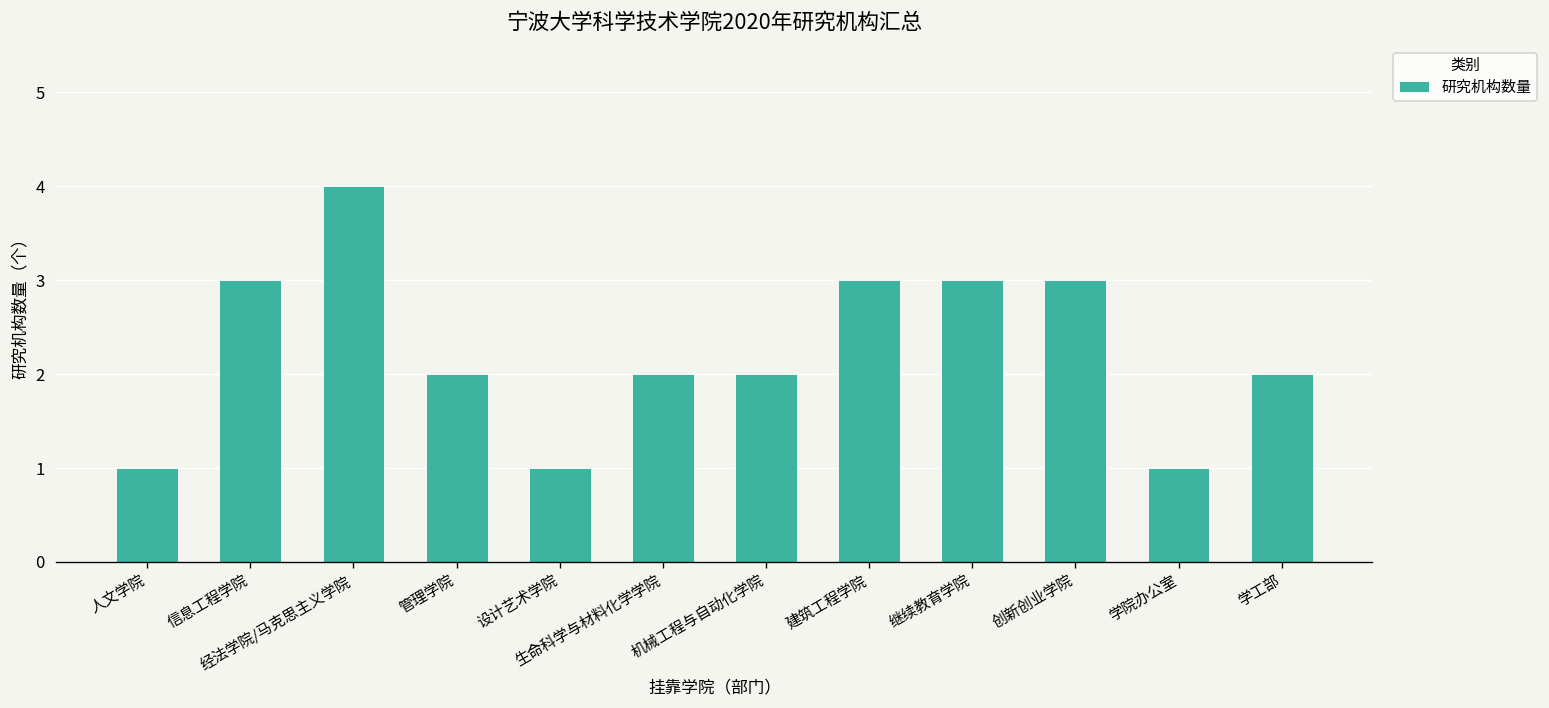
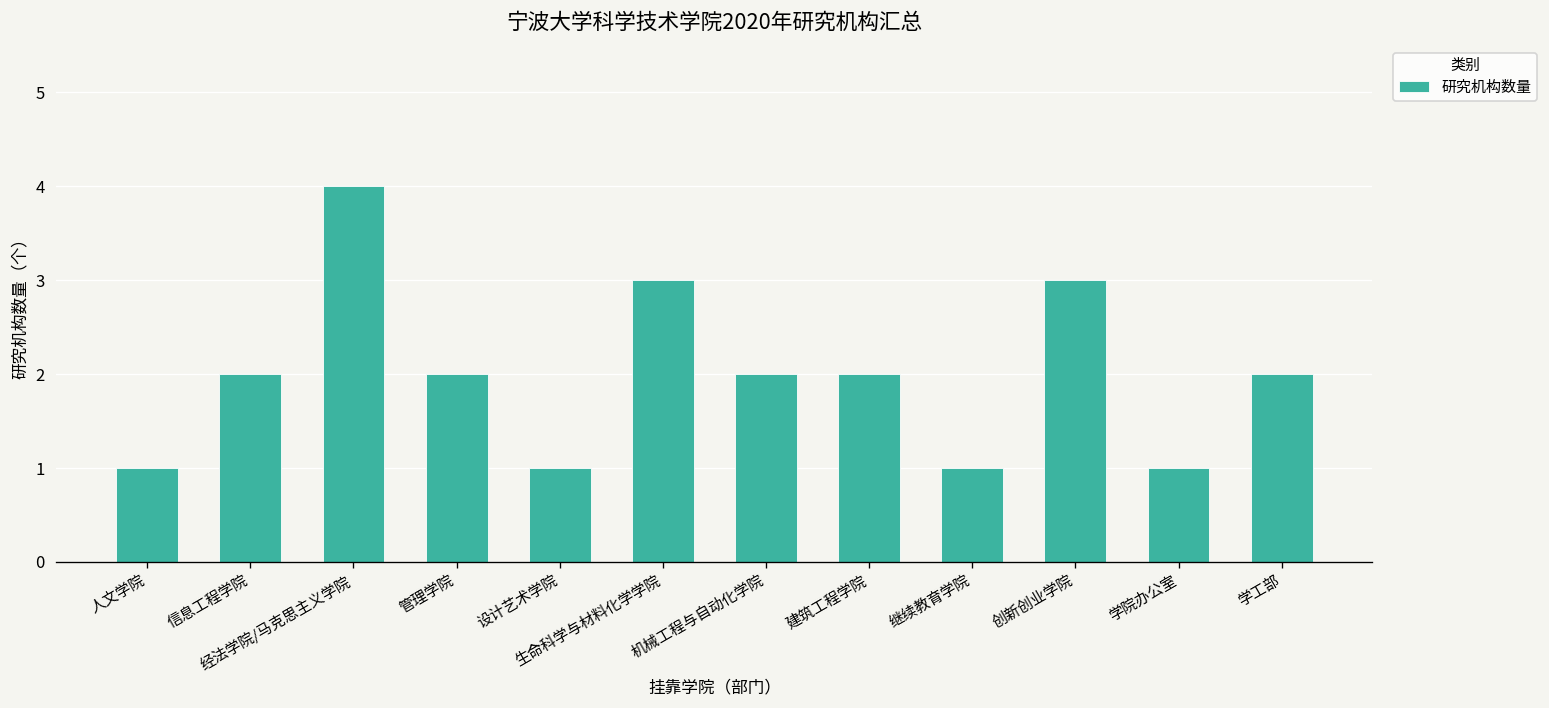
  {
    "人文学院": 1,
-   "信息工程学院": 3,
+   "信息工程学院": 2,
    "经法学院/马克思主义学院": 4,
    "管理学院": 2,
    "设计艺术学院": 1,
-   "生命科学与材料化学学院": 2,
+   "生命科学与材料化学学院": 3,
    "机械工程与自动化学院": 2,
-   "建筑工程学院": 3,
-   "继续教育学院": 3,
+   "建筑工程学院": 2,
+   "继续教育学院": 1,
    "创新创业学院": 3,
    "学院办公室": 1,
    "学工部": 2
  }
